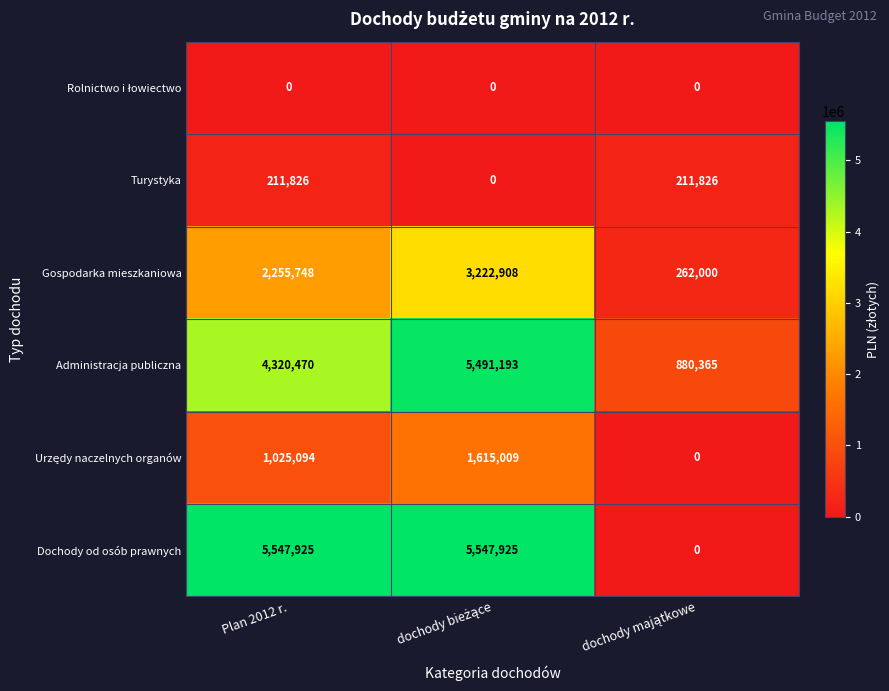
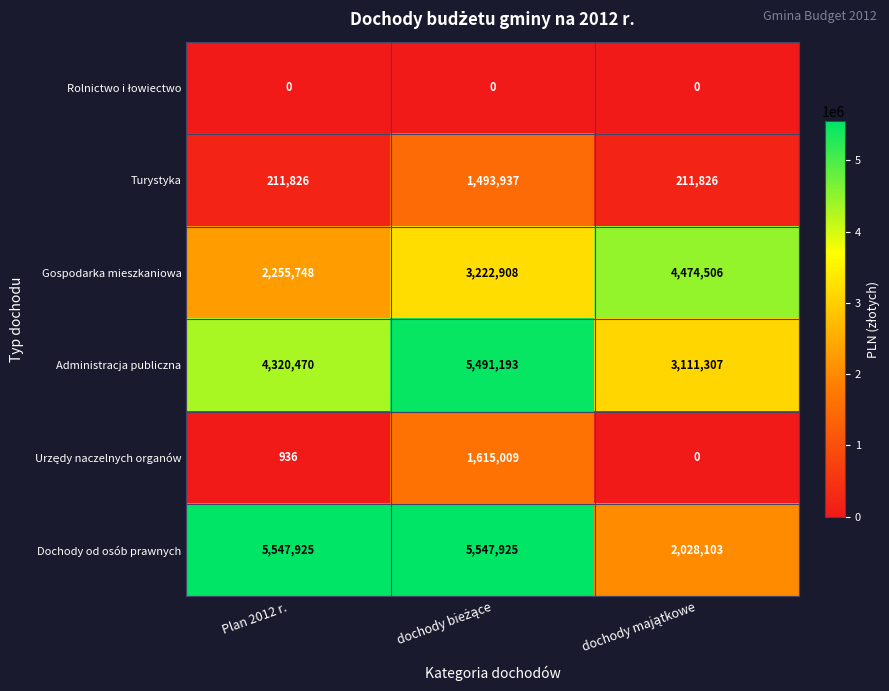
  {
    "Rolnictwo i łowiectwo": {
      "Plan 2012 r.": "0",
      "dochody bieżące": "0",
      "dochody majątkowe": "0"
    },
    "Turystyka": {
      "Plan 2012 r.": "211,826",
-     "dochody bieżące": "0",
+     "dochody bieżące": "1,493,937",
      "dochody majątkowe": "211,826"
    },
    "Gospodarka mieszkaniowa": {
      "Plan 2012 r.": "2,255,748",
      "dochody bieżące": "3,222,908",
-     "dochody majątkowe": "262,000"
+     "dochody majątkowe": "4,474,506"
    },
    "Administracja publiczna": {
      "Plan 2012 r.": "4,320,470",
      "dochody bieżące": "5,491,193",
-     "dochody majątkowe": "880,365"
+     "dochody majątkowe": "3,111,307"
    },
    "Urzędy naczelnych organów": {
-     "Plan 2012 r.": "1,025,094",
+     "Plan 2012 r.": "936",
      "dochody bieżące": "1,615,009",
      "dochody majątkowe": "0"
    },
    "Dochody od osób prawnych": {
      "Plan 2012 r.": "5,547,925",
      "dochody bieżące": "5,547,925",
-     "dochody majątkowe": "0"
+     "dochody majątkowe": "2,028,103"
    }
  }
